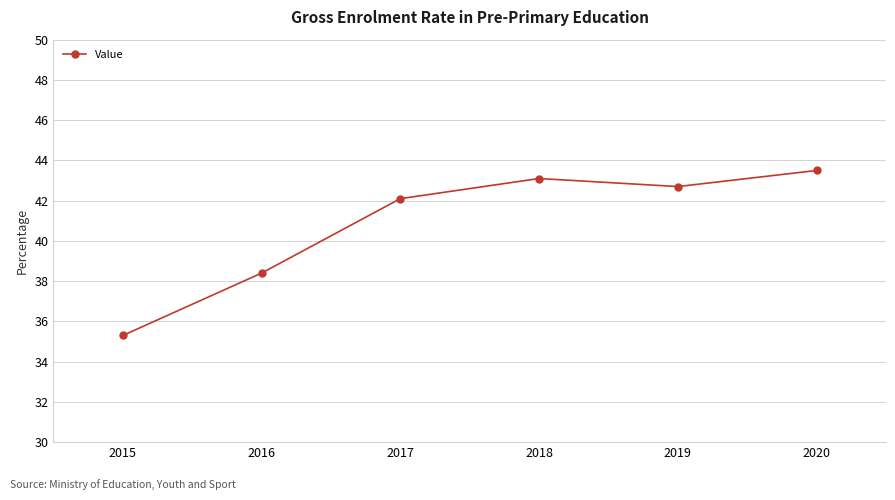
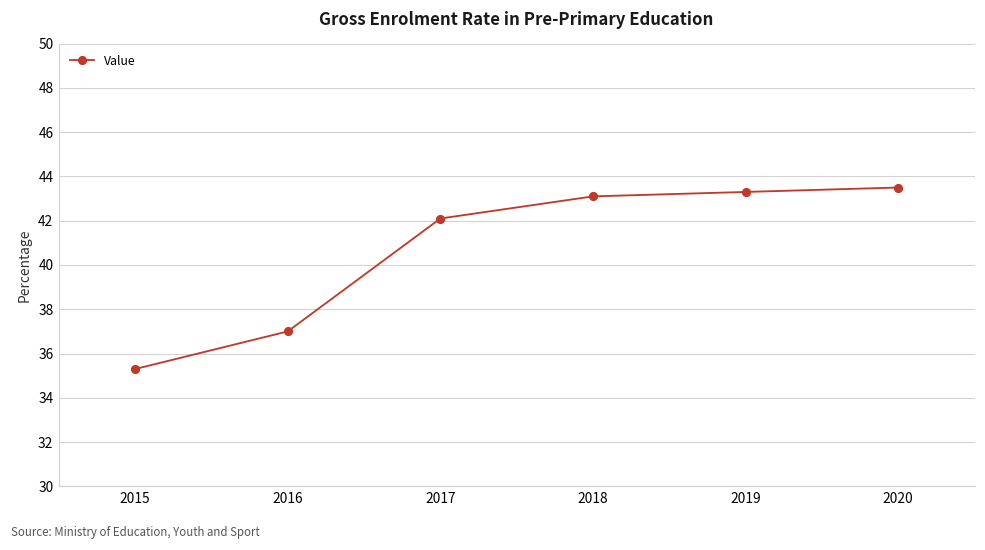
  {
    "2015": 35.3,
-   "2016": 38.4,
+   "2016": 37.0,
    "2017": 42.1,
    "2018": 43.1,
-   "2019": 42.7,
+   "2019": 43.3,
    "2020": 43.5
  }
